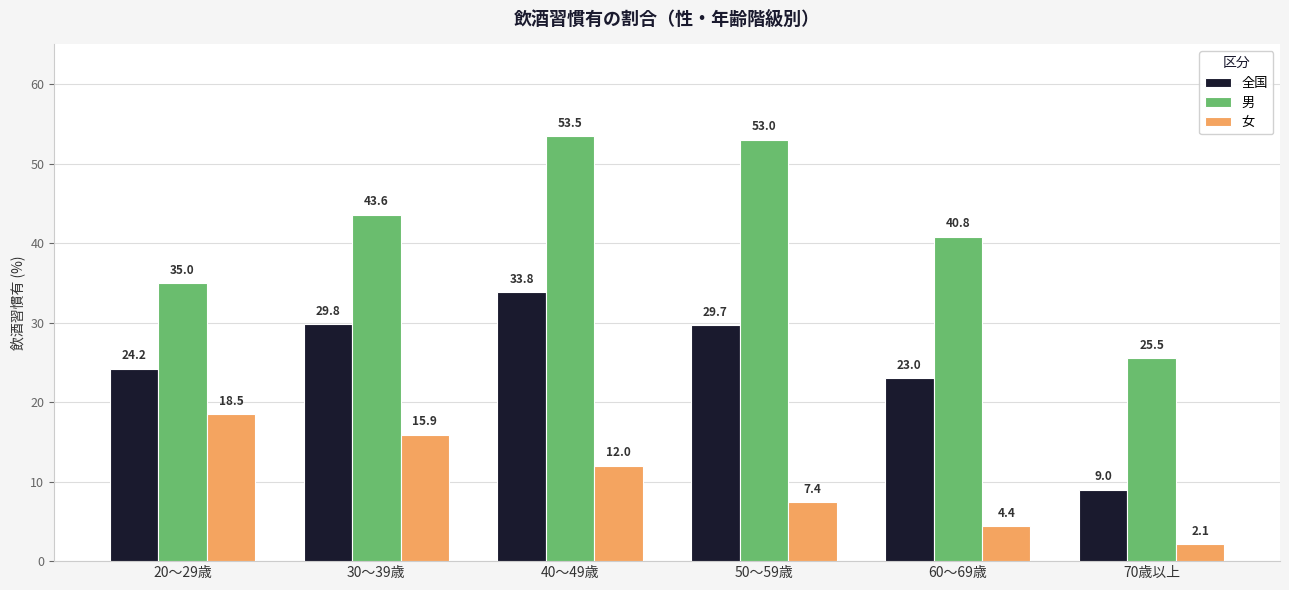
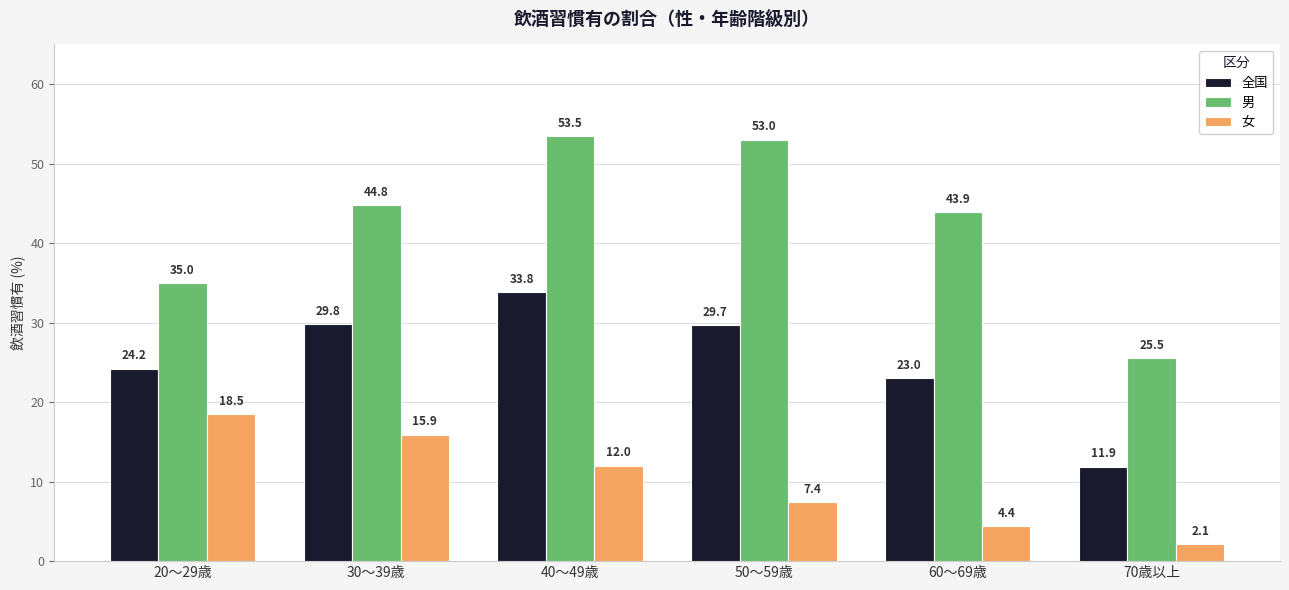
  {
    "全国": {
      "20～29歳": 24.2,
      "30～39歳": 29.8,
      "40～49歳": 33.8,
      "50～59歳": 29.7,
      "60～69歳": 23.0,
-     "70歳以上": 9.0
+     "70歳以上": 11.9
    },
    "男": {
      "20～29歳": 35.0,
-     "30～39歳": 43.6,
+     "30～39歳": 44.8,
      "40～49歳": 53.5,
      "50～59歳": 53.0,
-     "60～69歳": 40.8,
+     "60～69歳": 43.9,
      "70歳以上": 25.5
    },
    "女": {
      "20～29歳": 18.5,
      "30～39歳": 15.9,
      "40～49歳": 12.0,
      "50～59歳": 7.4,
      "60～69歳": 4.4,
      "70歳以上": 2.1
    }
  }
